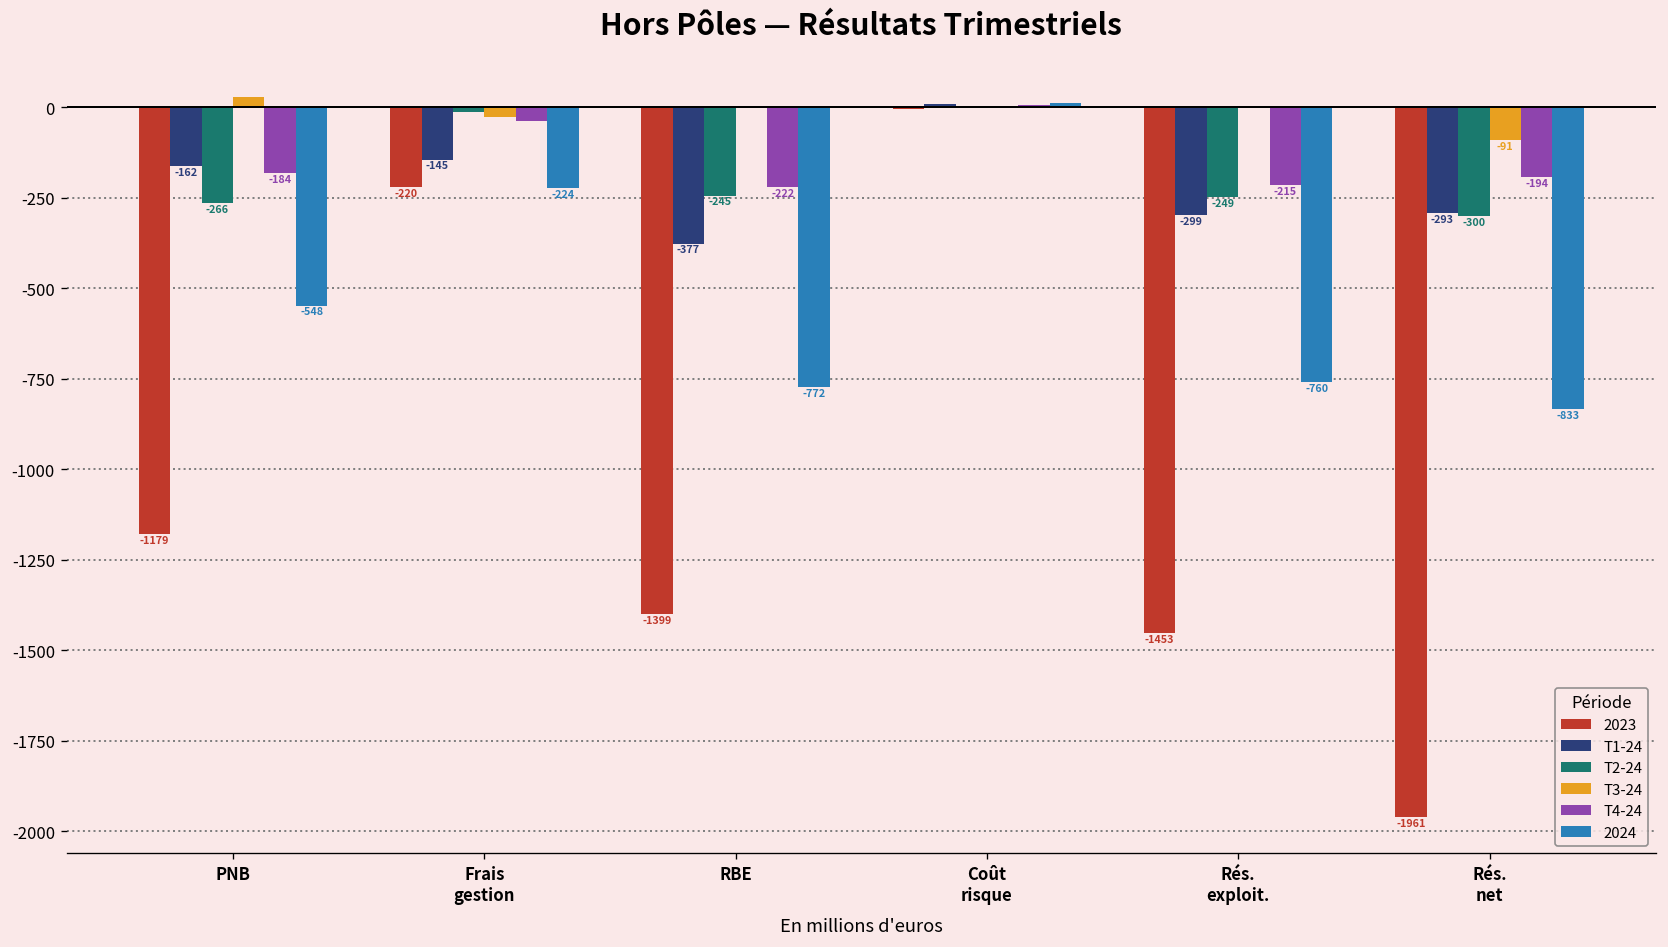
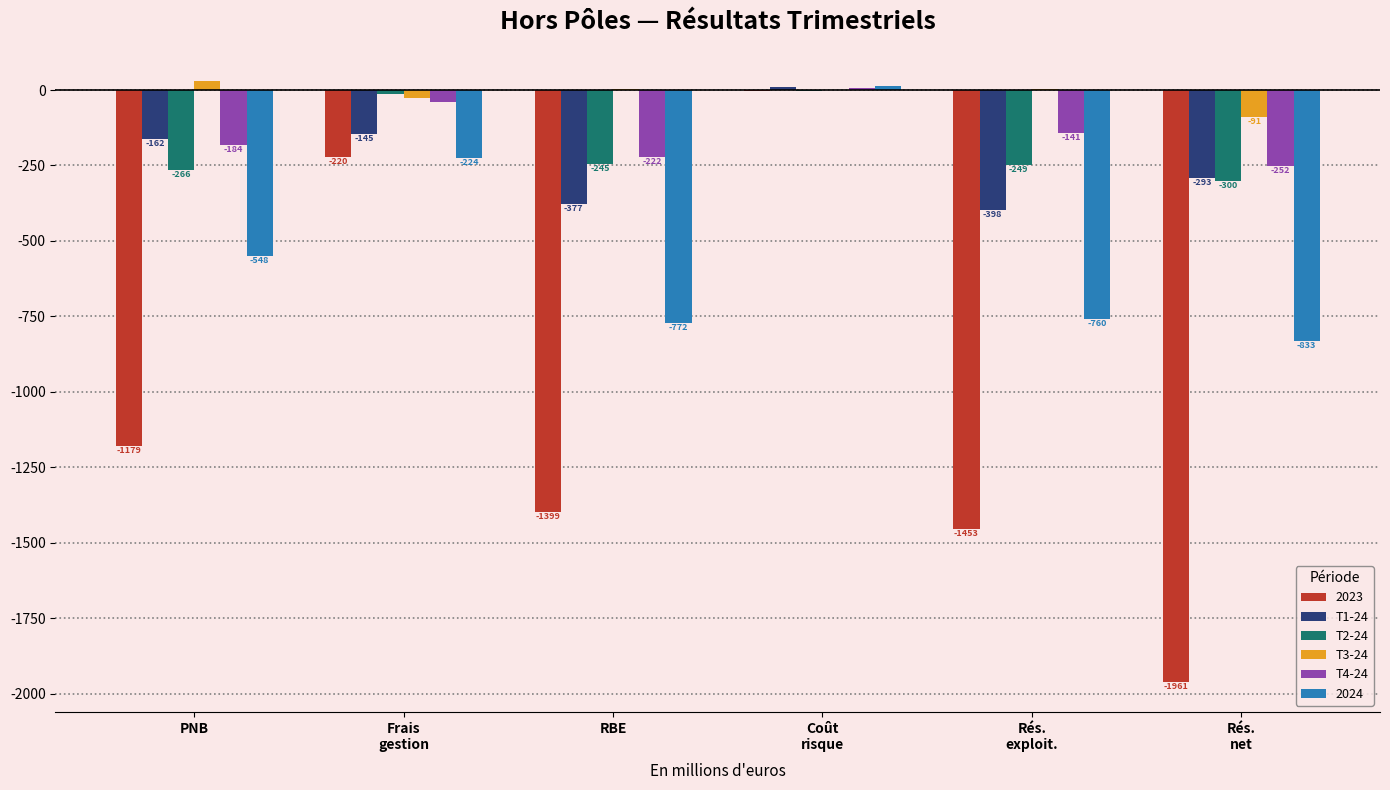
  {
    "2023": {
      "PNB": -1179,
      "Frais gestion": -220,
      "RBE": -1399,
      "Rés. exploit.": -1453,
      "Rés. net": -1961
    },
    "T1-24": {
      "PNB": -162,
      "Frais gestion": -145,
      "RBE": -377,
-     "Rés. exploit.": -299,
+     "Rés. exploit.": -398,
      "Rés. net": -293
    },
    "T2-24": {
      "PNB": -266,
      "RBE": -245,
      "Rés. exploit.": -249,
      "Rés. net": -300
    },
    "T3-24": {
      "Rés. net": -91
    },
    "T4-24": {
      "PNB": -184,
      "RBE": -222,
-     "Rés. exploit.": -215,
-     "Rés. net": -194
+     "Rés. exploit.": -141,
+     "Rés. net": -252
    },
    "2024": {
      "PNB": -548,
      "Frais gestion": -224,
      "RBE": -772,
      "Rés. exploit.": -760,
      "Rés. net": -833
    }
  }
